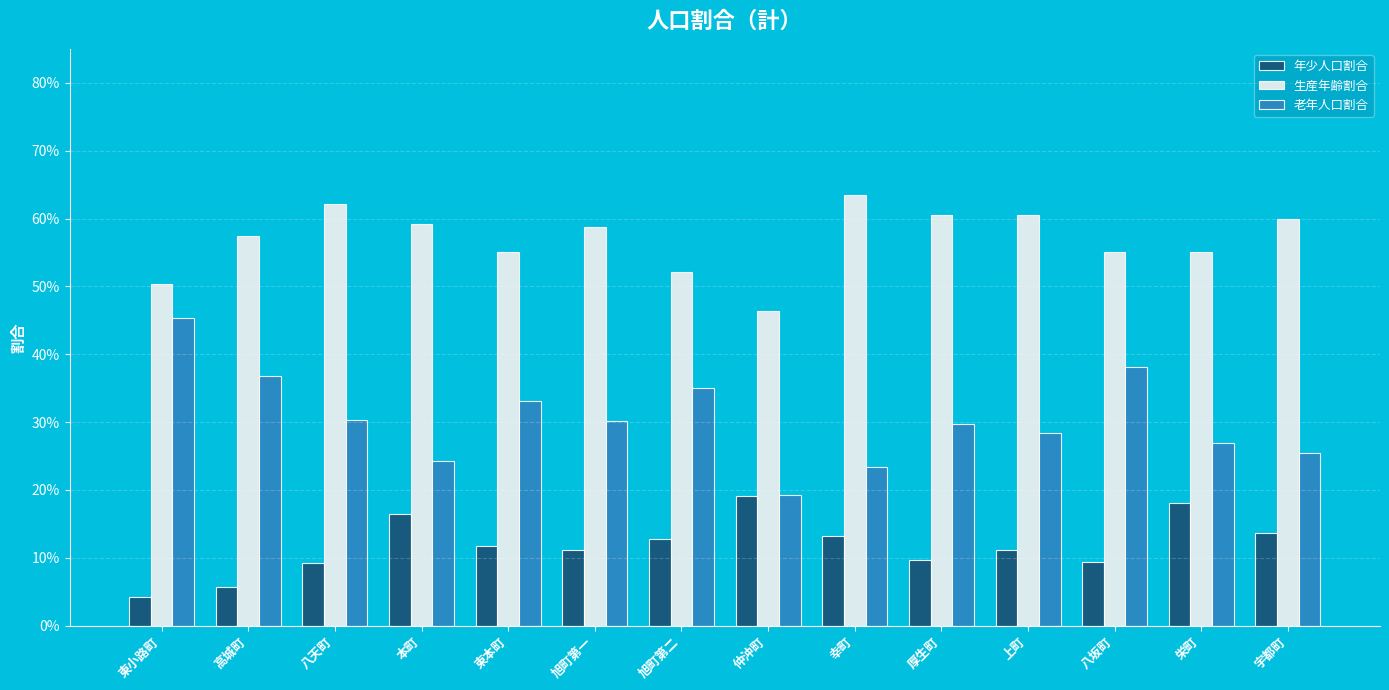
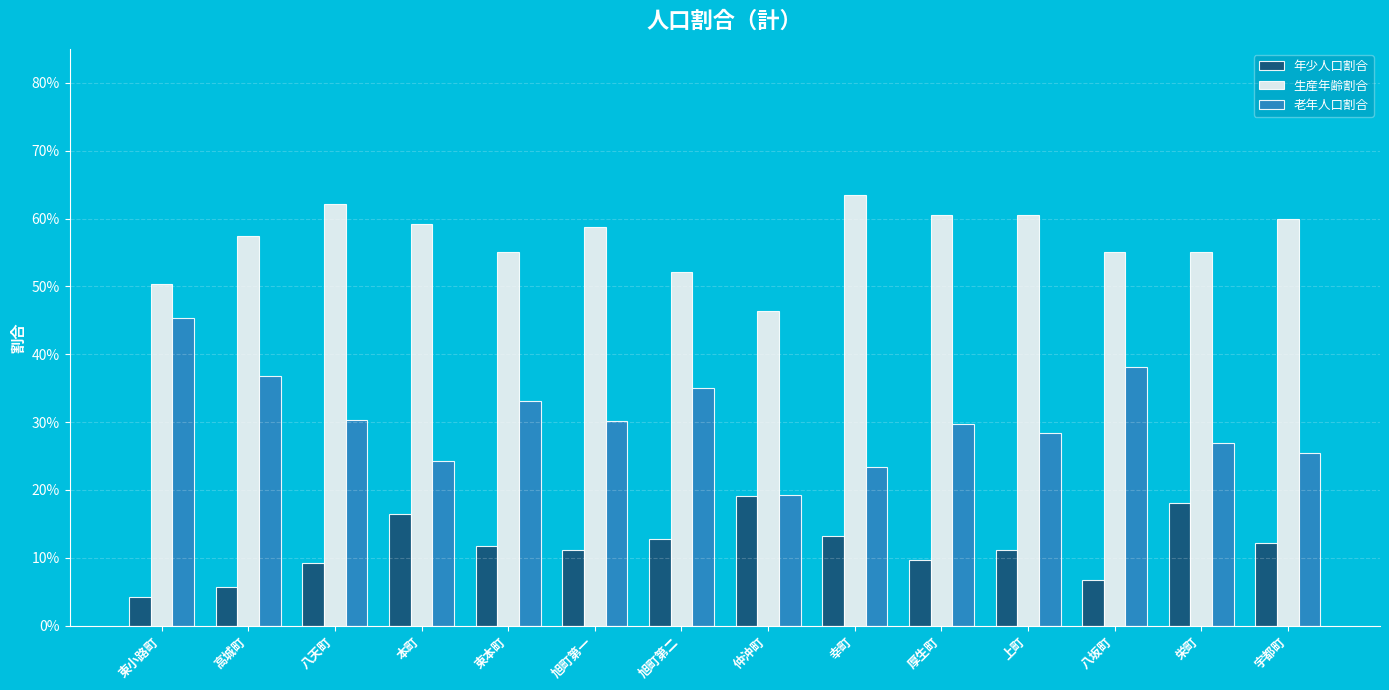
  {
    "年少人口割合": {
      "東小路町": "4%",
      "高城町": "6%",
      "八天町": "9%",
      "本町": "16%",
      "東本町": "12%",
      "旭町第一": "11%",
      "旭町第二": "13%",
      "仲沖町": "19%",
      "幸町": "13%",
      "厚生町": "10%",
      "上町": "11%",
-     "八坂町": "9%",
+     "八坂町": "7%",
      "栄町": "18%",
-     "宇都町": "14%"
+     "宇都町": "12%"
    },
    "生産年齢割合": {
      "東小路町": "50%",
      "高城町": "57%",
      "八天町": "62%",
      "本町": "59%",
      "東本町": "55%",
      "旭町第一": "59%",
      "旭町第二": "52%",
      "仲沖町": "46%",
      "幸町": "63%",
      "厚生町": "61%",
      "上町": "60%",
      "八坂町": "55%",
      "栄町": "55%",
      "宇都町": "60%"
    },
    "老年人口割合": {
      "東小路町": "45%",
      "高城町": "37%",
      "八天町": "30%",
      "本町": "24%",
      "東本町": "33%",
      "旭町第一": "30%",
      "旭町第二": "35%",
      "仲沖町": "19%",
      "幸町": "23%",
      "厚生町": "30%",
      "上町": "28%",
      "八坂町": "38%",
      "栄町": "27%",
      "宇都町": "25%"
    }
  }
